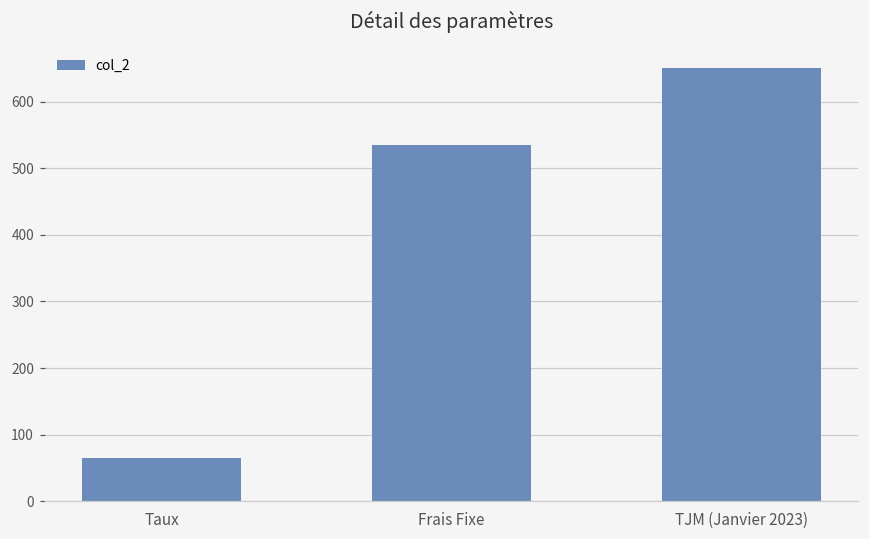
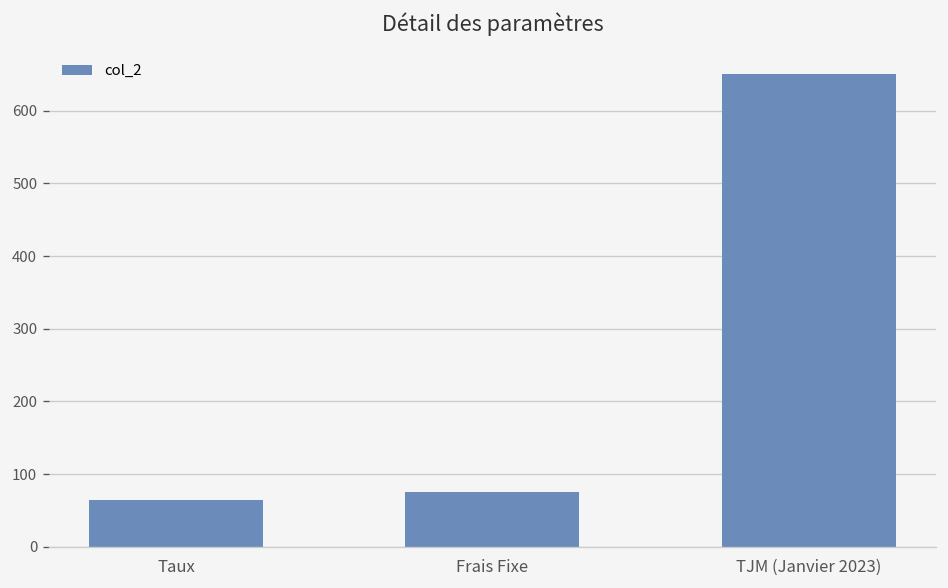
  {
    "Taux": 60,
-   "Frais Fixe": 530,
+   "Frais Fixe": 80,
    "TJM (Janvier 2023)": 650
  }
